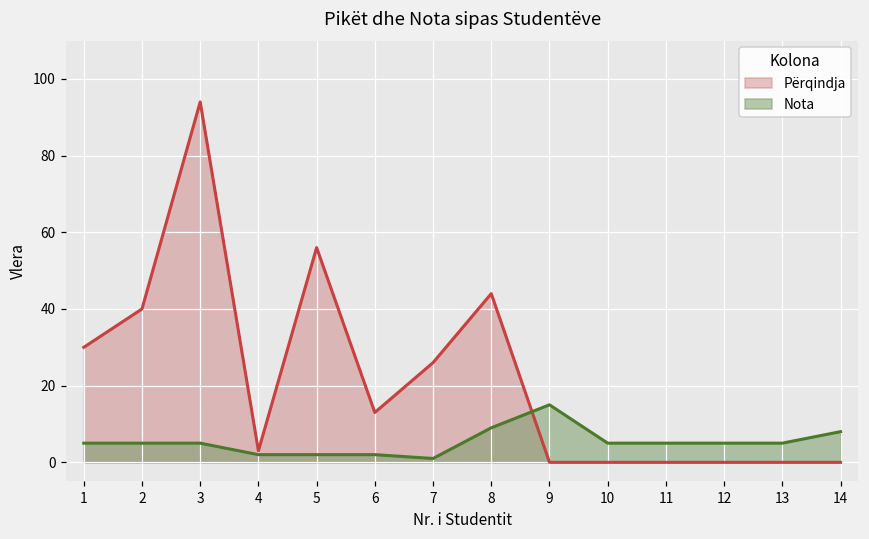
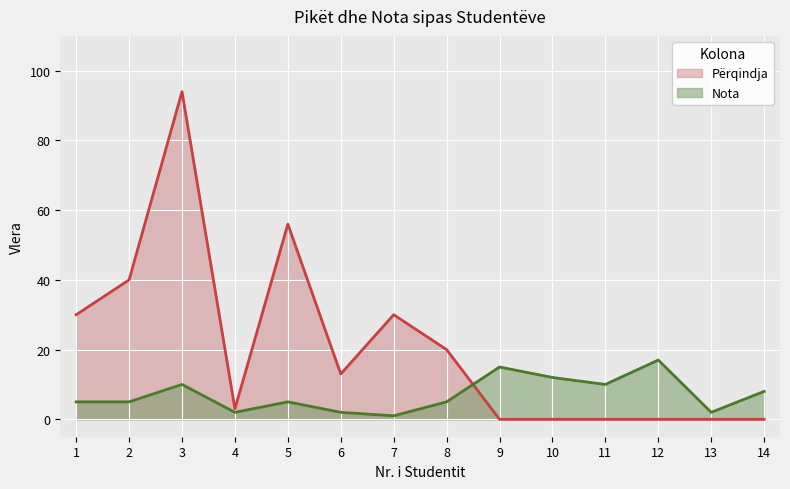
  {
    "Përqindja": {
      "1": 30,
      "2": 40,
      "3": 94,
      "4": 3,
      "5": 56,
      "6": 13,
-     "7": 26,
-     "8": 44,
+     "7": 30,
+     "8": 20,
      "9": 0,
      "10": 0,
      "11": 0,
      "12": 0,
      "13": 0,
      "14": 0
    },
    "Nota": {
      "1": 5,
      "2": 5,
-     "3": 5,
+     "3": 10,
      "4": 2,
-     "5": 2,
+     "5": 5,
      "6": 2,
      "7": 1,
-     "8": 9,
+     "8": 5,
      "9": 15,
-     "10": 5,
-     "11": 5,
-     "12": 5,
-     "13": 5,
+     "10": 12,
+     "11": 10,
+     "12": 17,
+     "13": 2,
      "14": 8
    }
  }
